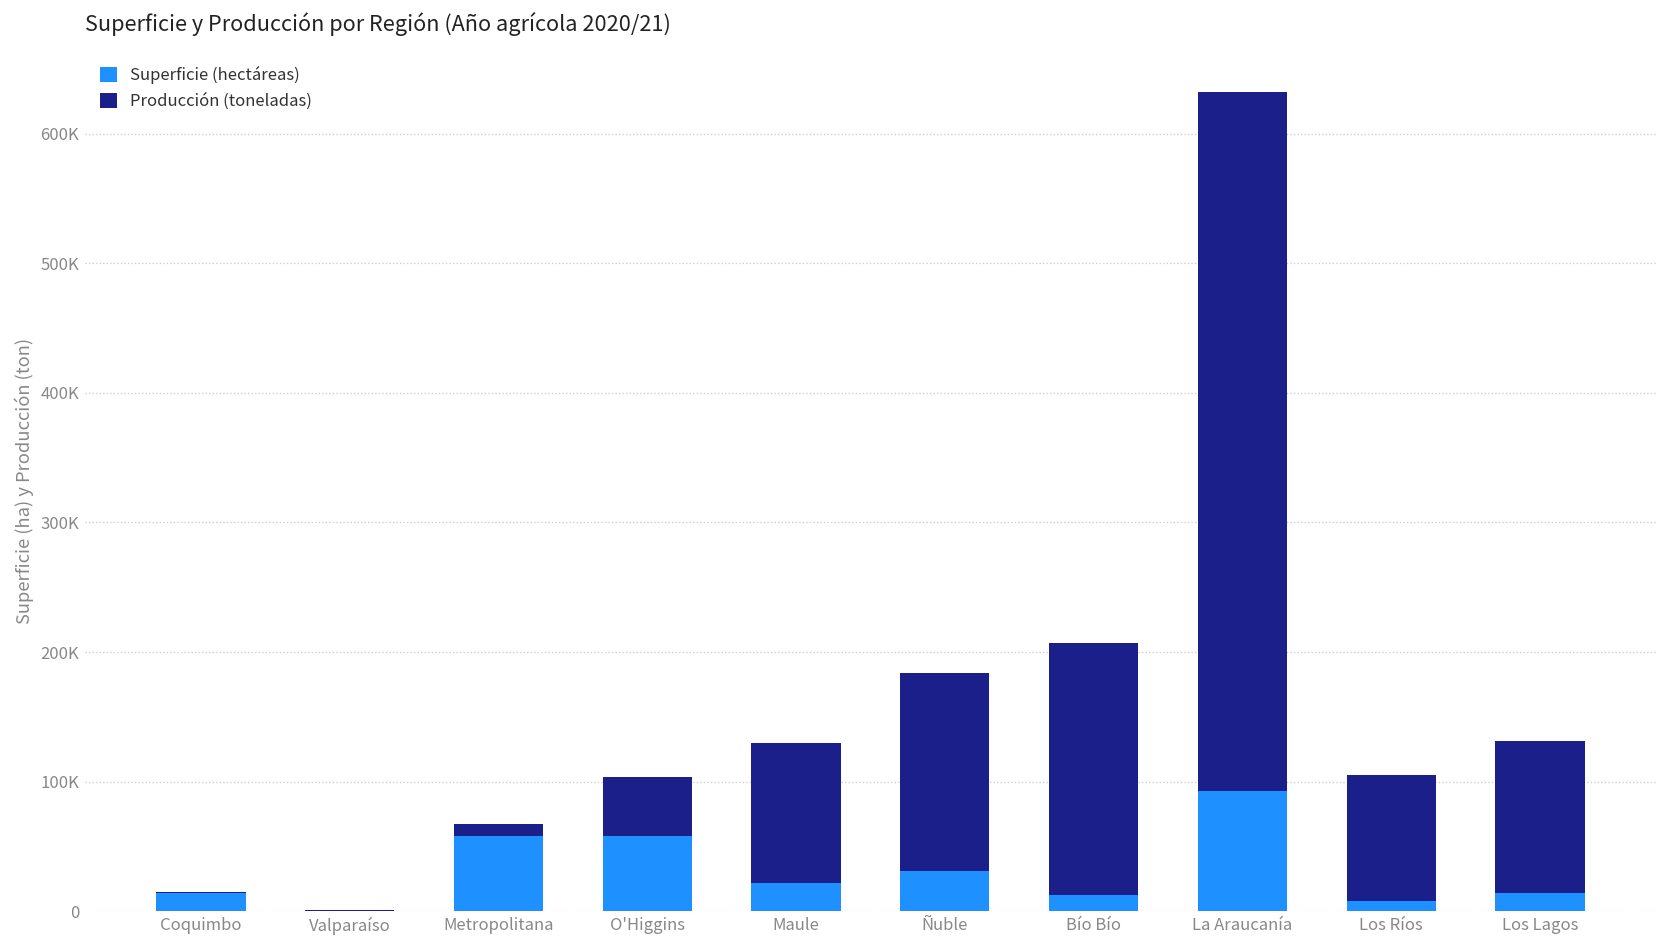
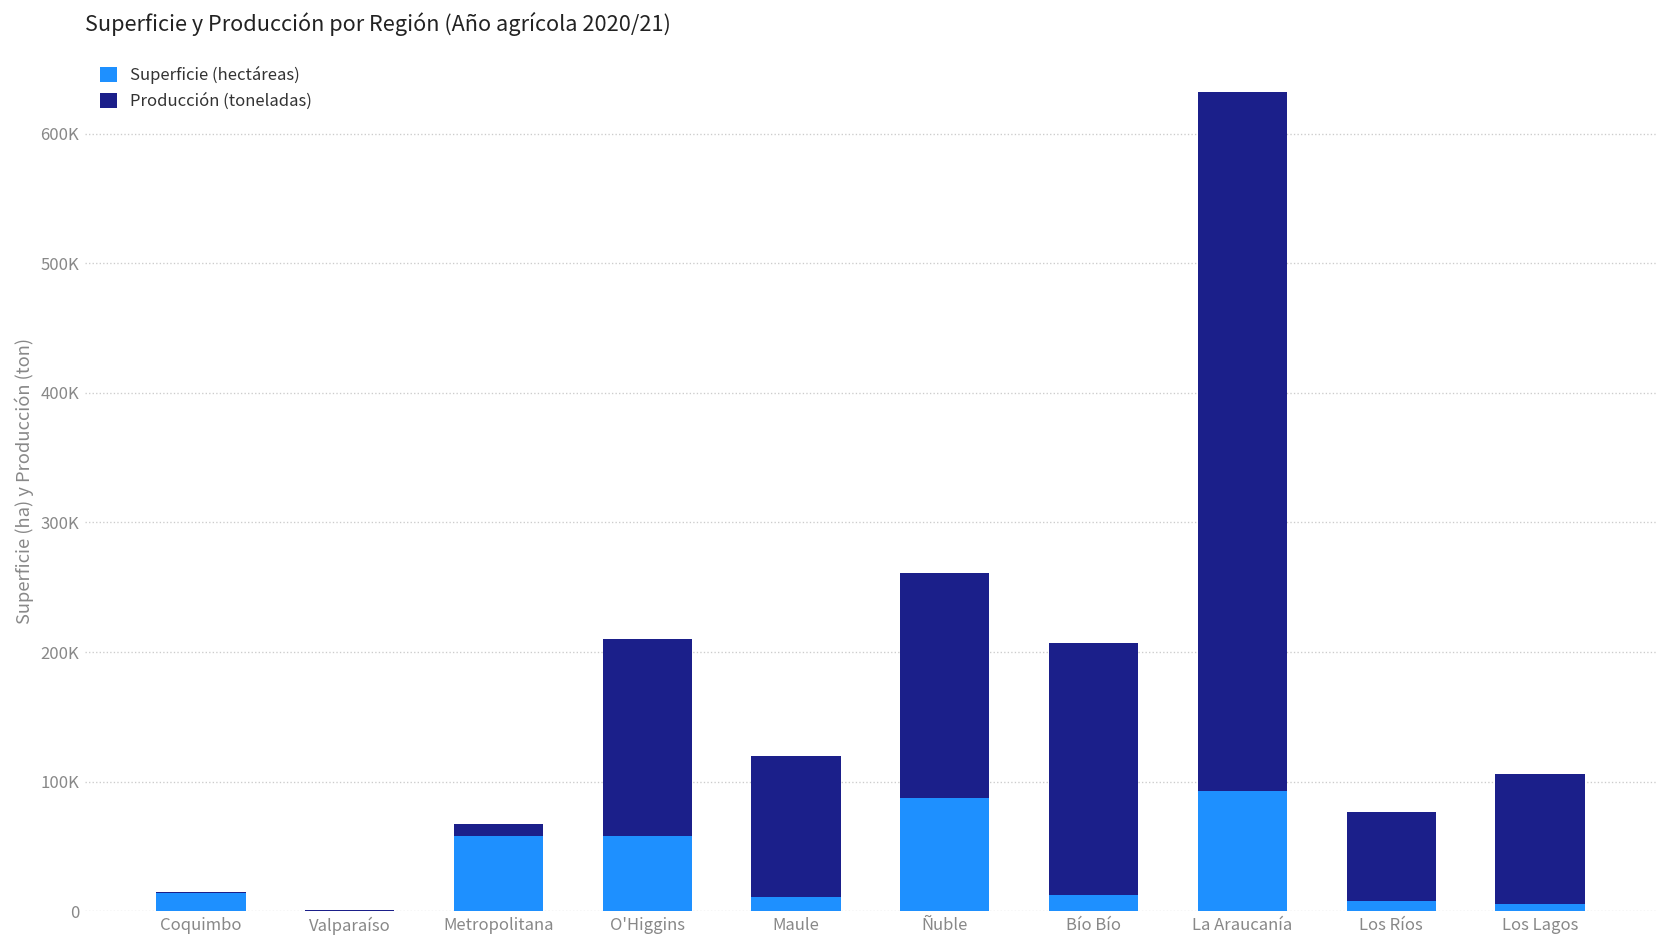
  {
    "Superficie (hectáreas)": {
      "Coquimbo": 14000,
      "Metropolitana": 58000,
      "O'Higgins": 58000,
-     "Maule": 22000,
-     "Ñuble": 31000,
+     "Maule": 11000,
+     "Ñuble": 87000,
      "Bío Bío": 13000,
      "La Araucanía": 93000,
      "Los Ríos": 8000,
-     "Los Lagos": 14000
+     "Los Lagos": 6000
    },
    "Producción (toneladas)": {
      "Metropolitana": 9000,
-     "O'Higgins": 46000,
+     "O'Higgins": 152000,
      "Maule": 108000,
-     "Ñuble": 153000,
+     "Ñuble": 174000,
      "Bío Bío": 194000,
      "La Araucanía": 539000,
-     "Los Ríos": 97000,
-     "Los Lagos": 117000
+     "Los Ríos": 68000,
+     "Los Lagos": 100000
    }
  }
